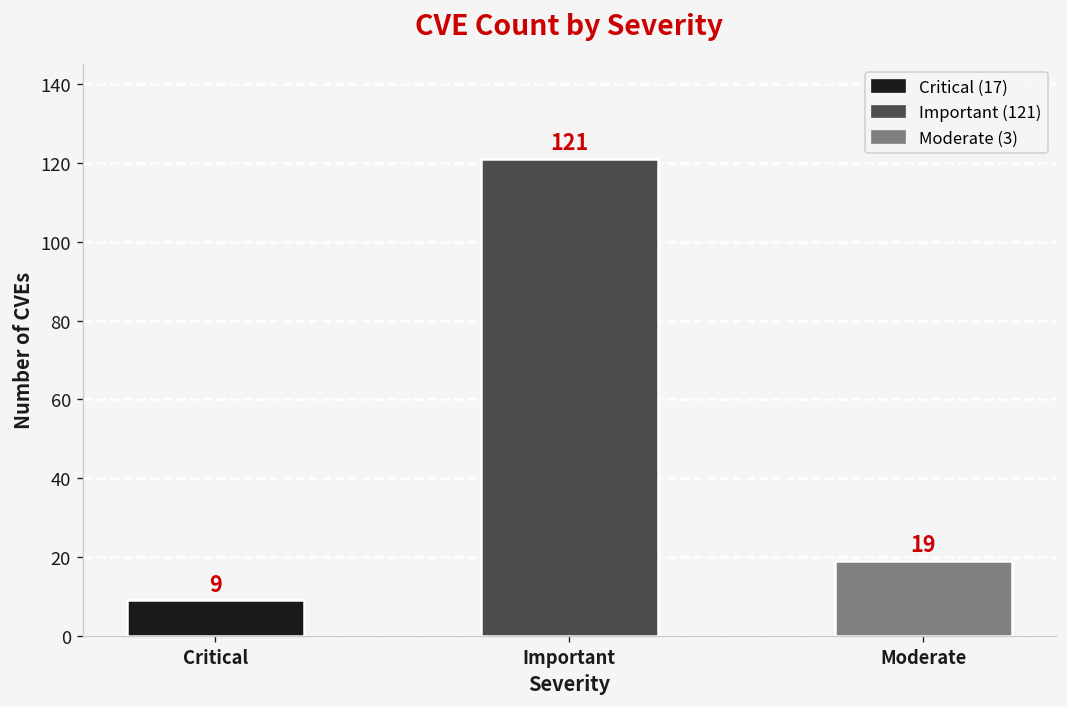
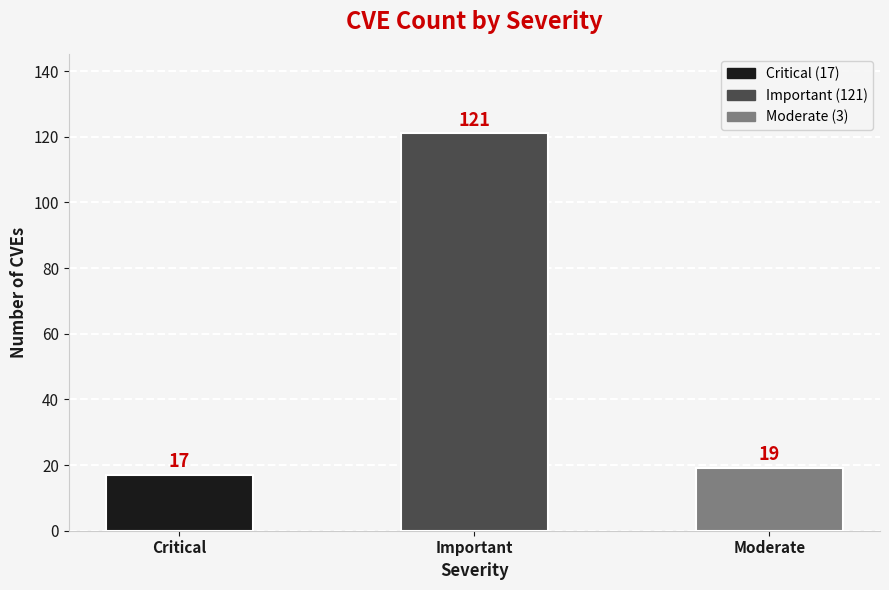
  {
-   "Critical": 9,
+   "Critical": 17,
    "Important": 121,
    "Moderate": 19
  }
